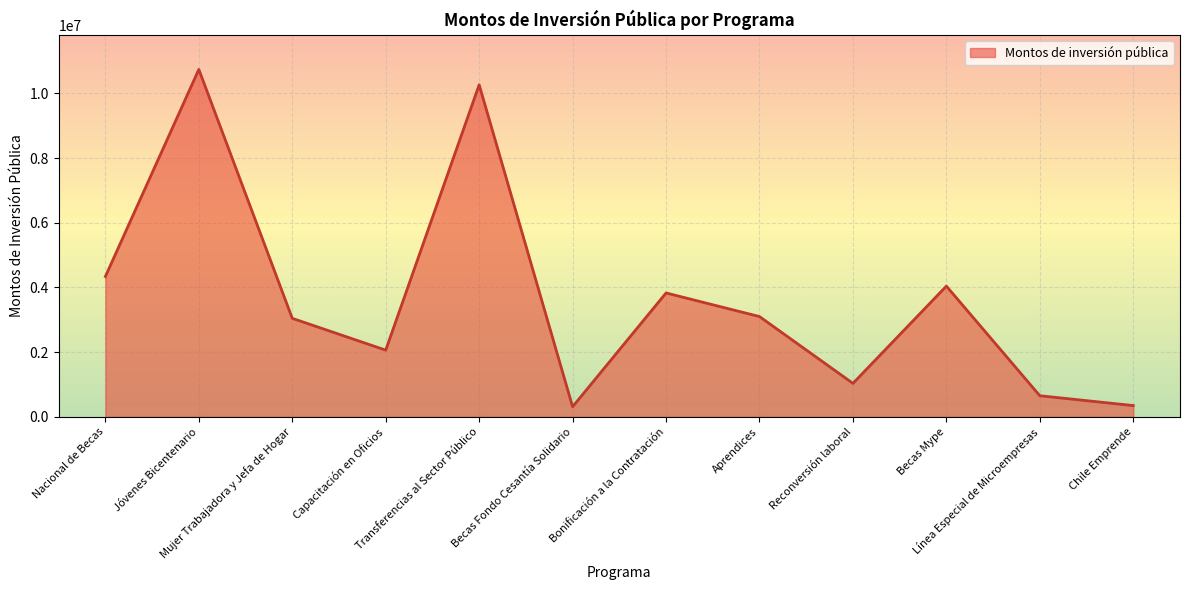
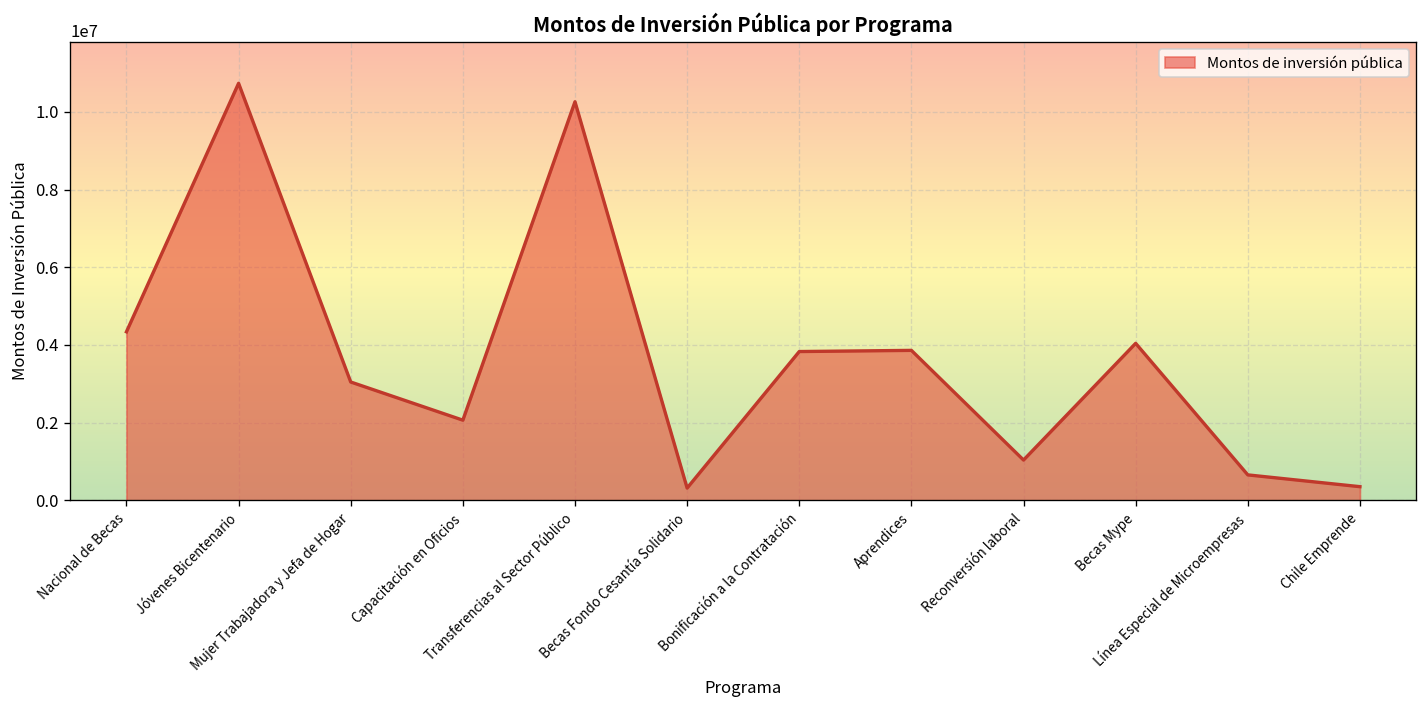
  {
    "Nacional de Becas": 4300000,
    "Jóvenes Bicentenario": 10700000,
    "Mujer Trabajadora y Jefa de Hogar": 3000000,
    "Capacitación en Oficios": 2100000,
    "Transferencias al Sector Público": 10300000,
    "Becas Fondo Cesantía Solidario": 300000,
    "Bonificación a la Contratación": 3800000,
-   "Aprendices": 3100000,
+   "Aprendices": 3900000,
    "Reconversión laboral": 1000000,
    "Becas Mype": 4000000,
    "Línea Especial de Microempresas": 700000,
    "Chile Emprende": 300000
  }
